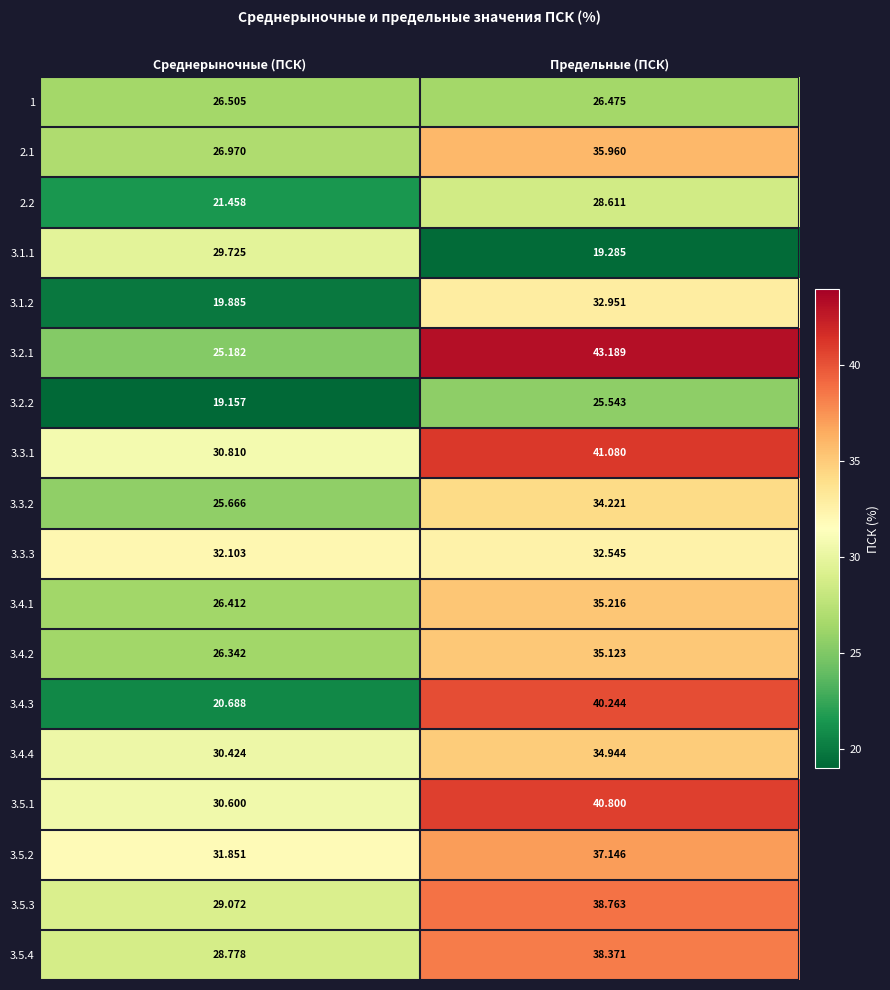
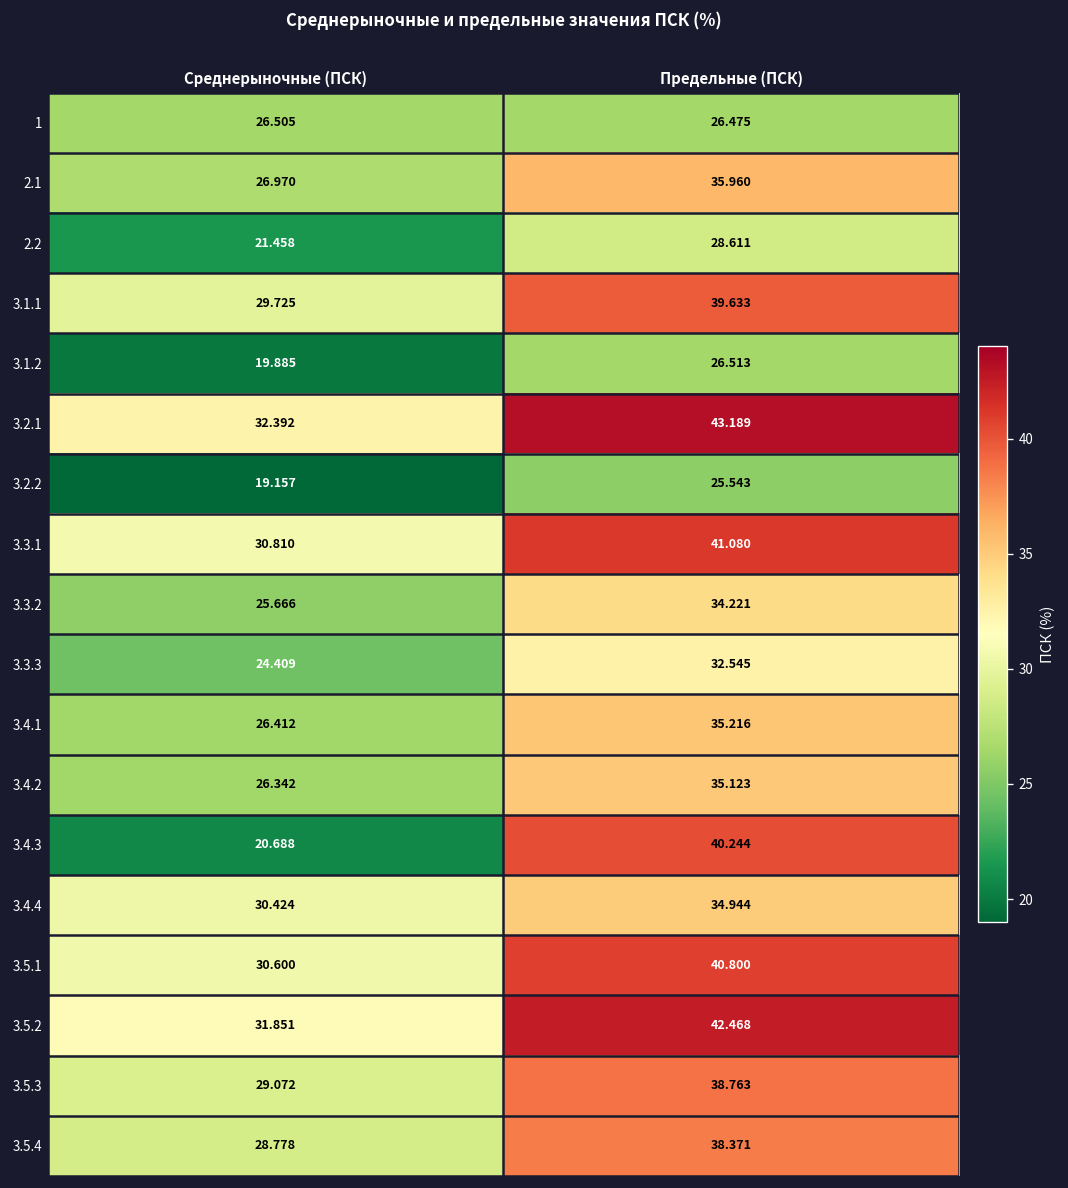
  {
    "1": {
      "Среднерыночные (ПСК)": 26.505,
      "Предельные (ПСК)": 26.475
    },
    "2.1": {
      "Среднерыночные (ПСК)": 26.970,
      "Предельные (ПСК)": 35.960
    },
    "2.2": {
      "Среднерыночные (ПСК)": 21.458,
      "Предельные (ПСК)": 28.611
    },
    "3.1.1": {
      "Среднерыночные (ПСК)": 29.725,
-     "Предельные (ПСК)": 19.285
+     "Предельные (ПСК)": 39.633
    },
    "3.1.2": {
      "Среднерыночные (ПСК)": 19.885,
-     "Предельные (ПСК)": 32.951
+     "Предельные (ПСК)": 26.513
    },
    "3.2.1": {
-     "Среднерыночные (ПСК)": 25.182,
+     "Среднерыночные (ПСК)": 32.392,
      "Предельные (ПСК)": 43.189
    },
    "3.2.2": {
      "Среднерыночные (ПСК)": 19.157,
      "Предельные (ПСК)": 25.543
    },
    "3.3.1": {
      "Среднерыночные (ПСК)": 30.810,
      "Предельные (ПСК)": 41.080
    },
    "3.3.2": {
      "Среднерыночные (ПСК)": 25.666,
      "Предельные (ПСК)": 34.221
    },
    "3.3.3": {
-     "Среднерыночные (ПСК)": 32.103,
+     "Среднерыночные (ПСК)": 24.409,
      "Предельные (ПСК)": 32.545
    },
    "3.4.1": {
      "Среднерыночные (ПСК)": 26.412,
      "Предельные (ПСК)": 35.216
    },
    "3.4.2": {
      "Среднерыночные (ПСК)": 26.342,
      "Предельные (ПСК)": 35.123
    },
    "3.4.3": {
      "Среднерыночные (ПСК)": 20.688,
      "Предельные (ПСК)": 40.244
    },
    "3.4.4": {
      "Среднерыночные (ПСК)": 30.424,
      "Предельные (ПСК)": 34.944
    },
    "3.5.1": {
      "Среднерыночные (ПСК)": 30.600,
      "Предельные (ПСК)": 40.800
    },
    "3.5.2": {
      "Среднерыночные (ПСК)": 31.851,
-     "Предельные (ПСК)": 37.146
+     "Предельные (ПСК)": 42.468
    },
    "3.5.3": {
      "Среднерыночные (ПСК)": 29.072,
      "Предельные (ПСК)": 38.763
    },
    "3.5.4": {
      "Среднерыночные (ПСК)": 28.778,
      "Предельные (ПСК)": 38.371
    }
  }
